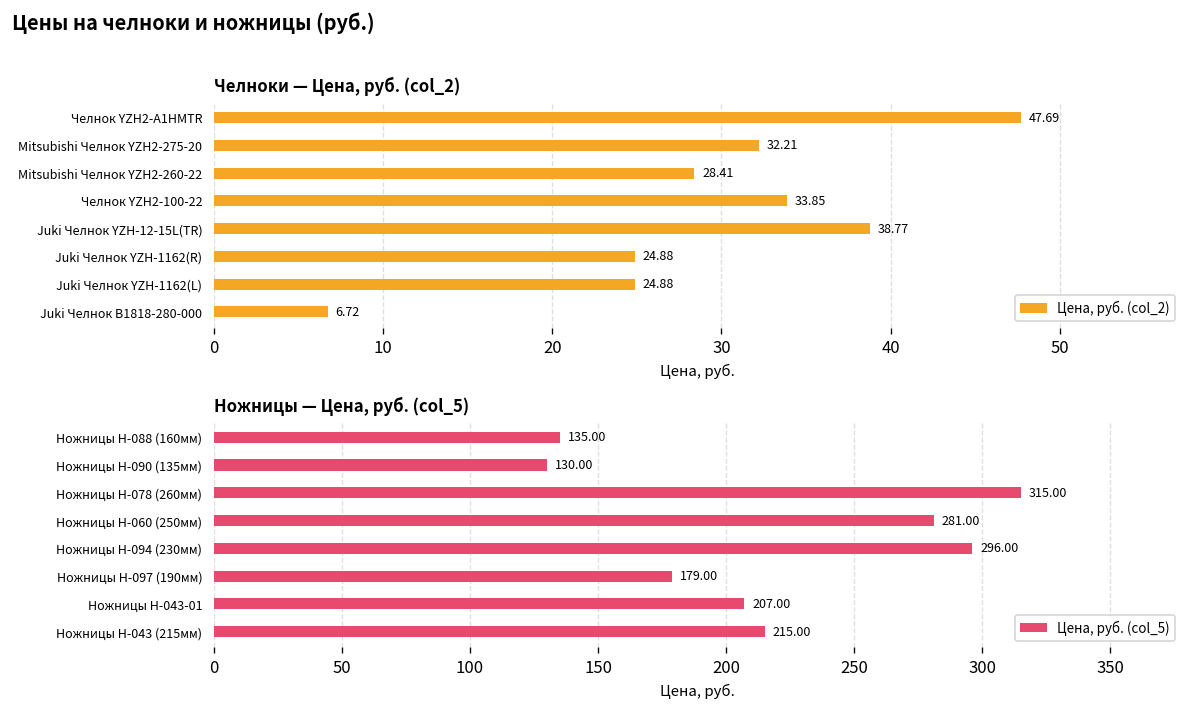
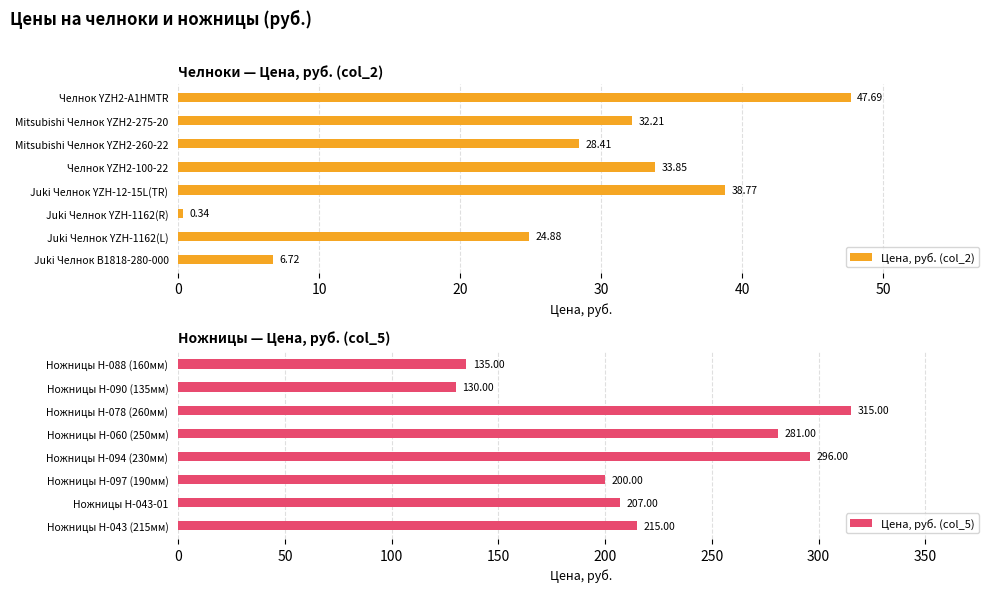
  {
    "Челноки — Цена, руб. (col_2)": {
      "Челнок YZH2-A1HMTR": 47.69,
      "Mitsubishi Челнок YZH2-275-20": 32.21,
      "Mitsubishi Челнок YZH2-260-22": 28.41,
      "Челнок YZH2-100-22": 33.85,
      "Juki Челнок YZH-12-15L(TR)": 38.77,
-     "Juki Челнок YZH-1162(R)": 24.88,
+     "Juki Челнок YZH-1162(R)": 0.34,
      "Juki Челнок YZH-1162(L)": 24.88,
      "Juki Челнок B1818-280-000": 6.72
    },
    "Ножницы — Цена, руб. (col_5)": {
      "Ножницы H-088 (160мм)": 135.00,
      "Ножницы H-090 (135мм)": 130.00,
      "Ножницы H-078 (260мм)": 315.00,
      "Ножницы H-060 (250мм)": 281.00,
      "Ножницы H-094 (230мм)": 296.00,
-     "Ножницы Н-097 (190мм)": 179.00,
+     "Ножницы Н-097 (190мм)": 200.00,
      "Ножницы H-043-01": 207.00,
      "Ножницы H-043 (215мм)": 215.00
    }
  }
